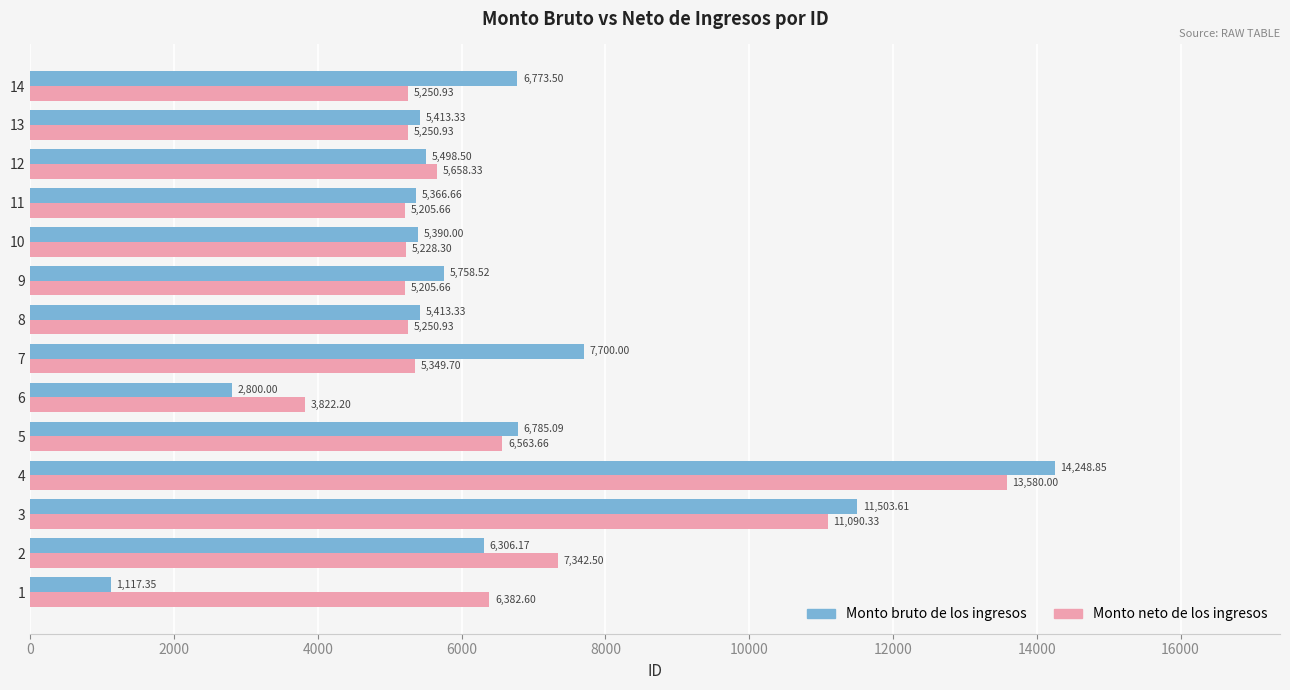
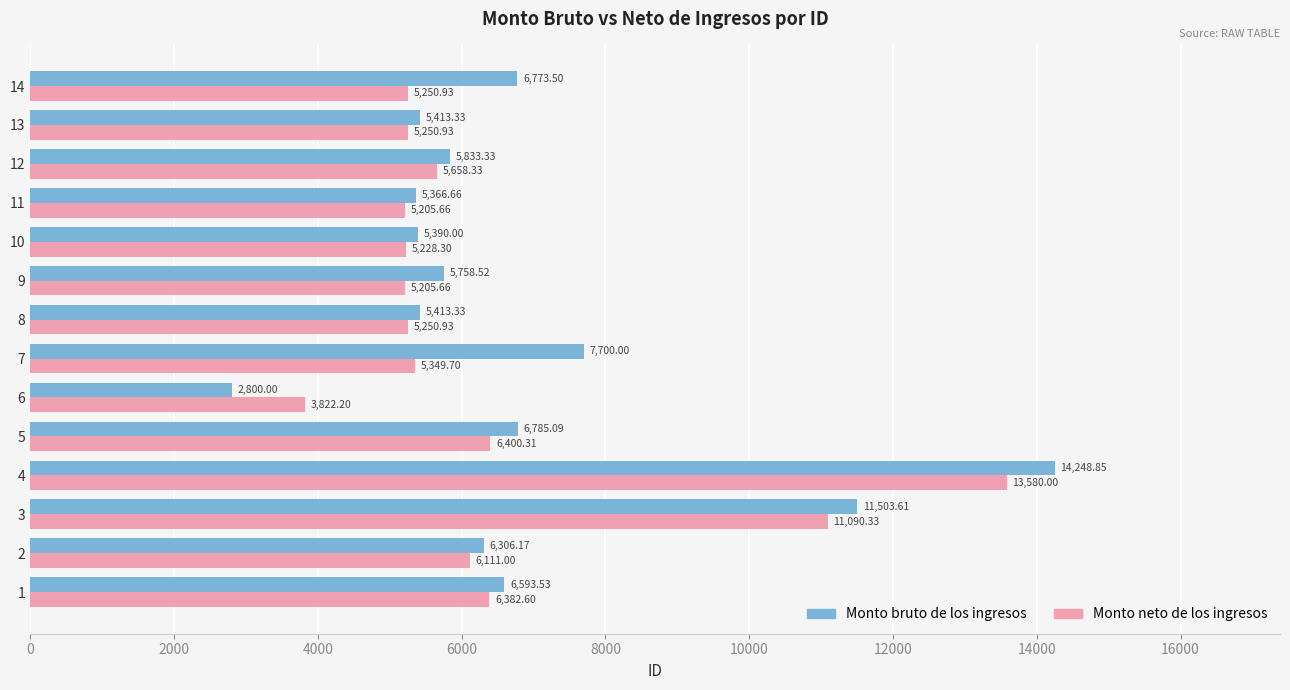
  {
    "Monto bruto de los ingresos": {
      "14": "6,773.50",
      "13": "5,413.33",
-     "12": "5,498.50",
+     "12": "5,833.33",
      "11": "5,366.66",
      "10": "5,390.00",
      "9": "5,758.52",
      "8": "5,413.33",
      "7": "7,700.00",
      "6": "2,800.00",
      "5": "6,785.09",
      "4": "14,248.85",
      "3": "11,503.61",
      "2": "6,306.17",
-     "1": "1,117.35"
+     "1": "6,593.53"
    },
    "Monto neto de los ingresos": {
      "14": "5,250.93",
      "13": "5,250.93",
      "12": "5,658.33",
      "11": "5,205.66",
      "10": "5,228.30",
      "9": "5,205.66",
      "8": "5,250.93",
      "7": "5,349.70",
      "6": "3,822.20",
-     "5": "6,563.66",
+     "5": "6,400.31",
      "4": "13,580.00",
      "3": "11,090.33",
-     "2": "7,342.50",
+     "2": "6,111.00",
      "1": "6,382.60"
    }
  }
